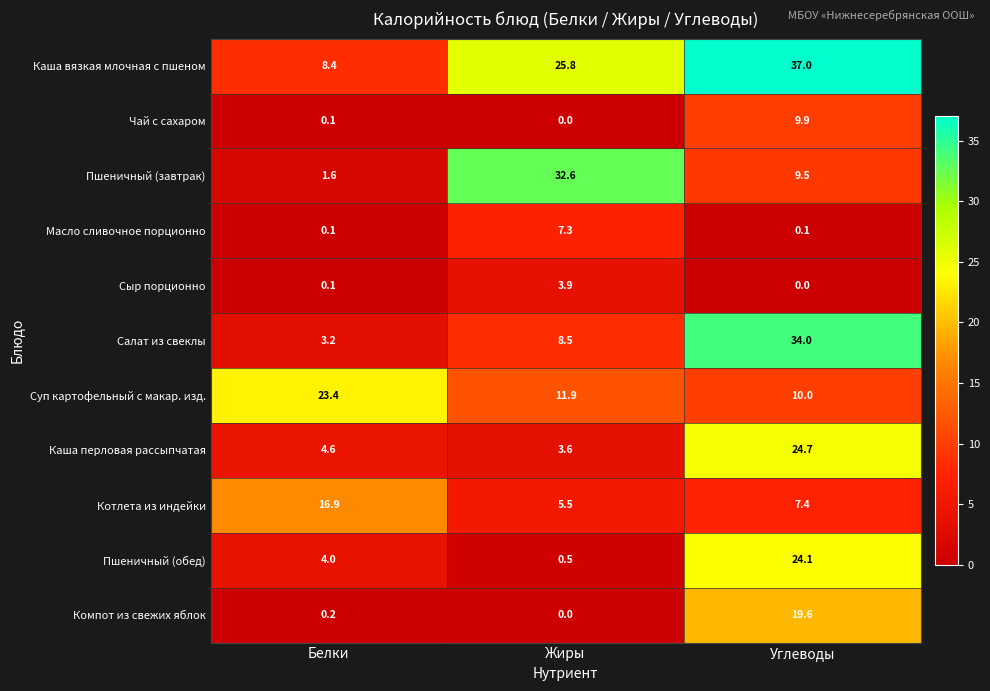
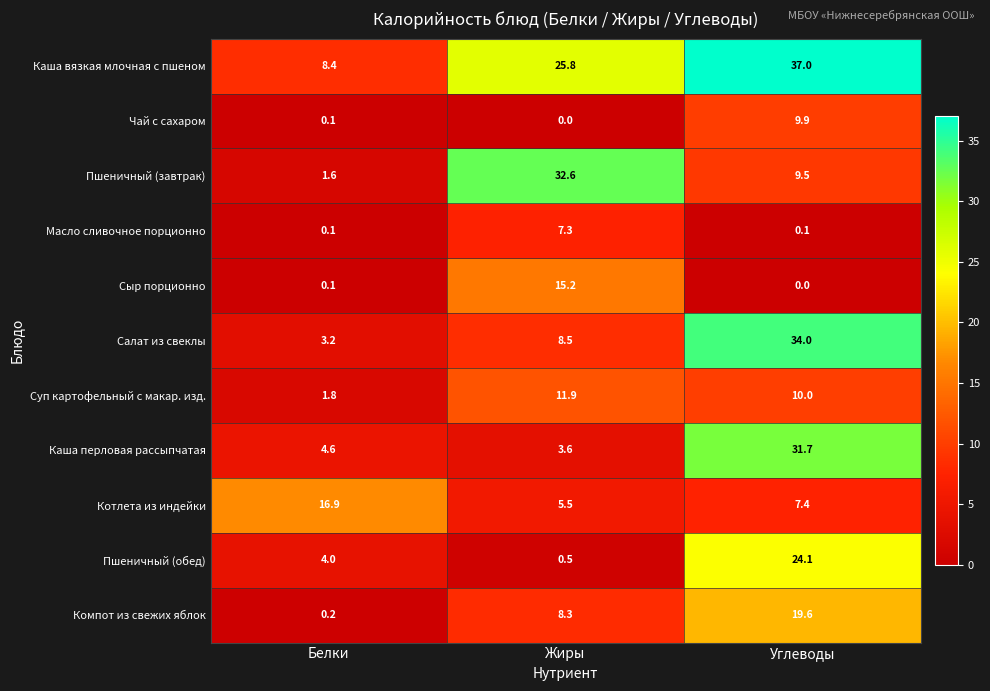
  {
    "Каша вязкая млочная с пшеном": {
      "Белки": 8.4,
      "Жиры": 25.8,
      "Углеводы": 37.0
    },
    "Чай с сахаром": {
      "Белки": 0.1,
      "Жиры": 0.0,
      "Углеводы": 9.9
    },
    "Пшеничный (завтрак)": {
      "Белки": 1.6,
      "Жиры": 32.6,
      "Углеводы": 9.5
    },
    "Масло сливочное порционно": {
      "Белки": 0.1,
      "Жиры": 7.3,
      "Углеводы": 0.1
    },
    "Сыр порционно": {
      "Белки": 0.1,
-     "Жиры": 3.9,
+     "Жиры": 15.2,
      "Углеводы": 0.0
    },
    "Салат из свеклы": {
      "Белки": 3.2,
      "Жиры": 8.5,
      "Углеводы": 34.0
    },
    "Суп картофельный с макар. изд.": {
-     "Белки": 23.4,
+     "Белки": 1.8,
      "Жиры": 11.9,
      "Углеводы": 10.0
    },
    "Каша перловая рассыпчатая": {
      "Белки": 4.6,
      "Жиры": 3.6,
-     "Углеводы": 24.7
+     "Углеводы": 31.7
    },
    "Котлета из индейки": {
      "Белки": 16.9,
      "Жиры": 5.5,
      "Углеводы": 7.4
    },
    "Пшеничный (обед)": {
      "Белки": 4.0,
      "Жиры": 0.5,
      "Углеводы": 24.1
    },
    "Компот из свежих яблок": {
      "Белки": 0.2,
-     "Жиры": 0.0,
+     "Жиры": 8.3,
      "Углеводы": 19.6
    }
  }
